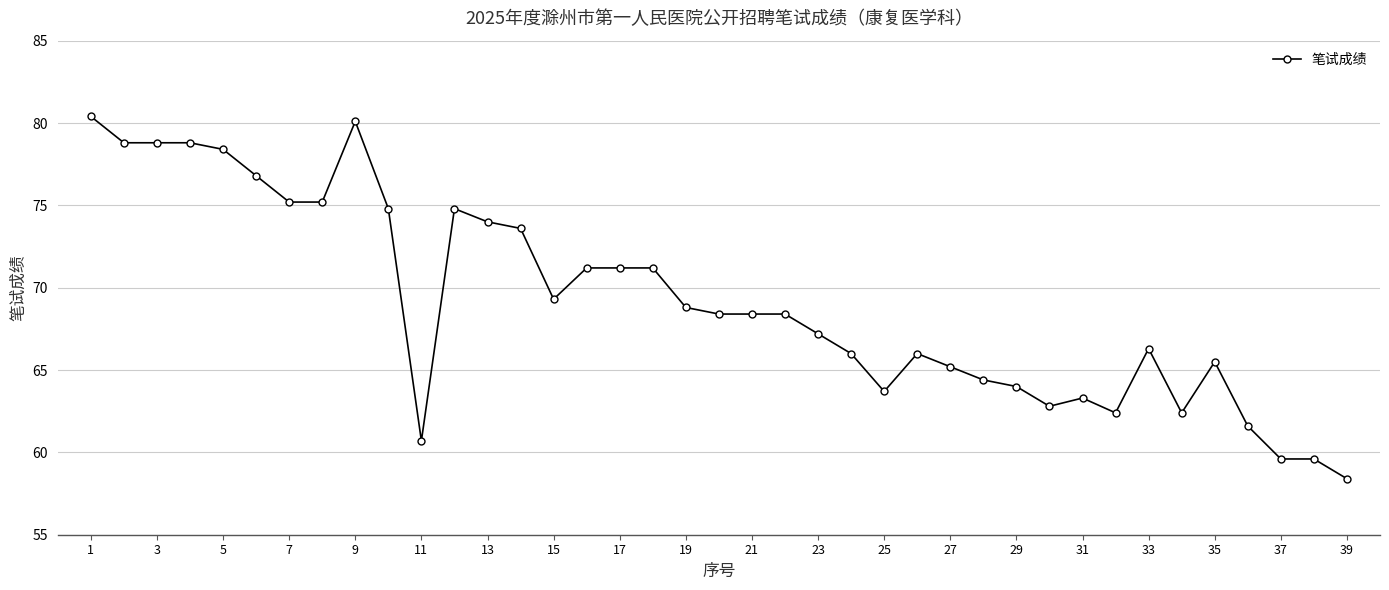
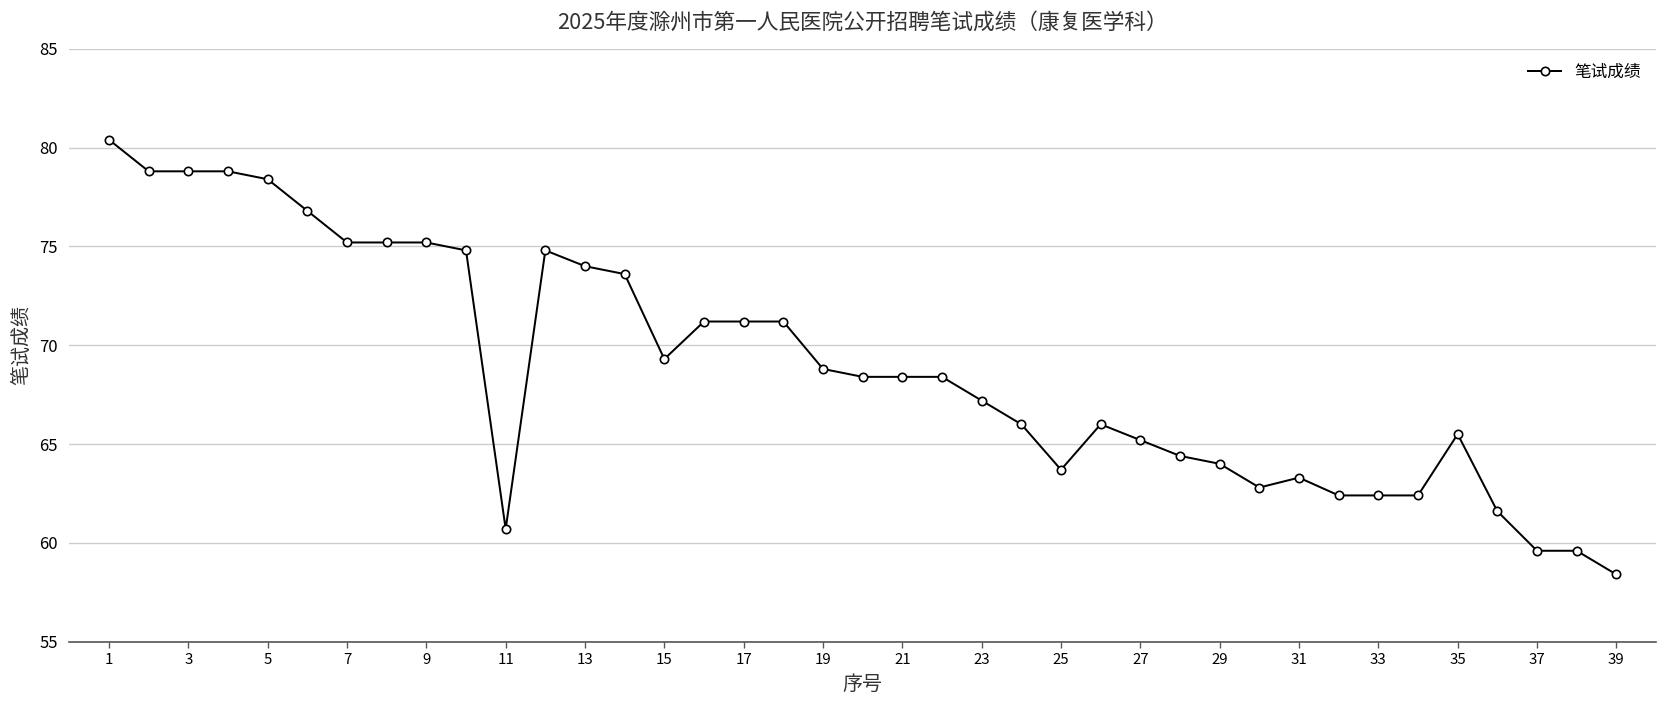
  {
    "1": 80.4,
    "3": 78.8,
    "5": 78.4,
    "7": 75.2,
-   "9": 80.1,
+   "9": 75.2,
    "11": 60.7,
    "13": 74.0,
    "15": 69.3,
    "17": 71.2,
    "19": 68.8,
    "21": 68.4,
    "23": 67.2,
    "25": 63.7,
    "27": 65.2,
    "29": 64.0,
    "31": 63.3,
-   "33": 66.3,
+   "33": 62.4,
    "35": 65.5,
    "37": 59.6,
    "39": 58.4
  }
